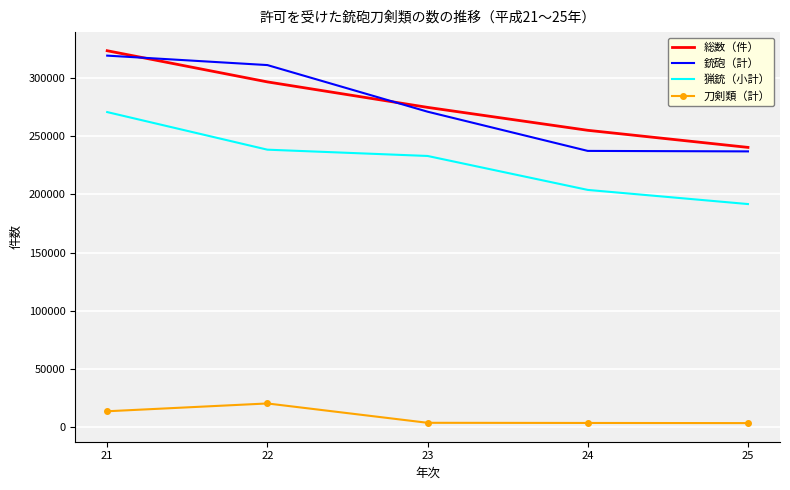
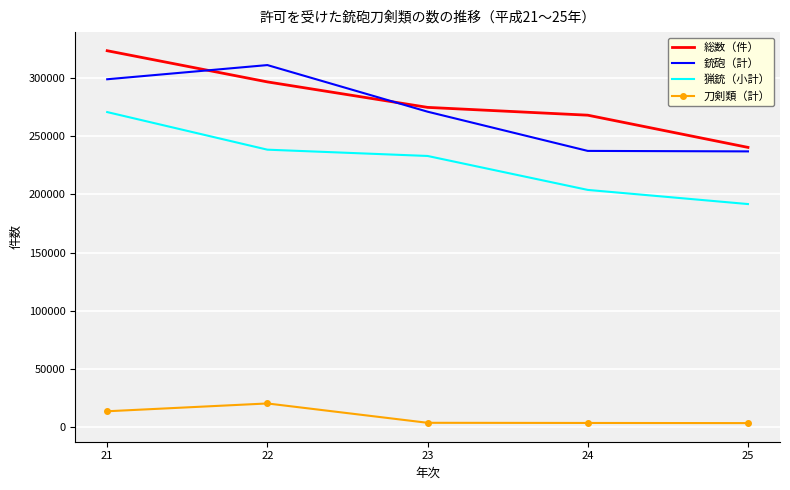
  {
    "総数（件）": {
      "21": 323000,
      "22": 297000,
      "23": 275000,
-     "24": 255000,
+     "24": 268000,
      "25": 240000
    },
    "銃砲（計）": {
-     "21": 319000,
+     "21": 299000,
      "22": 311000,
      "23": 271000,
      "24": 237000,
      "25": 237000
    },
    "猟銃（小計）": {
      "21": 271000,
      "22": 238000,
      "23": 233000,
      "24": 204000,
      "25": 192000
    },
    "刀剣類（計）": {
      "21": 14000,
      "22": 20000,
      "23": 4000,
      "24": 4000,
      "25": 3000
    }
  }
